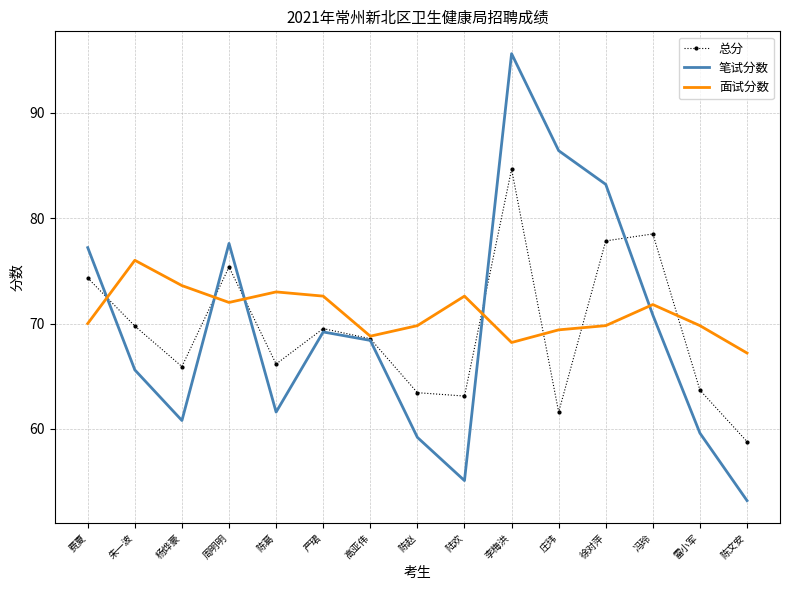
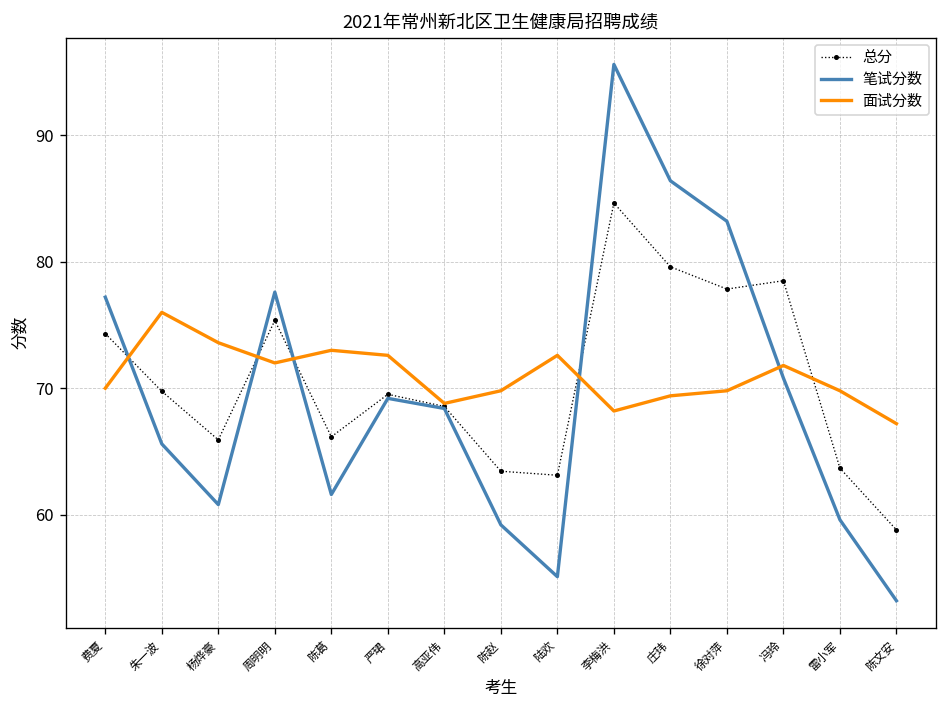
  {
    "总分": {
      "费夏": 74.3,
      "朱一波": 69.8,
      "杨烨豪": 65.9,
      "周明明": 75.4,
      "陈葛": 66.2,
      "严珺": 69.5,
      "陈赵": 63.4,
      "陆欢": 63.1,
      "李梅洪": 84.6,
-     "庄玮": 61.6,
+     "庄玮": 79.6,
      "徐对萍": 77.8,
      "冯玲": 78.5,
      "雷小军": 63.7,
      "陈文安": 58.8
    },
    "笔试分数": {
      "费夏": 77.2,
      "朱一波": 65.6,
      "杨烨豪": 60.8,
      "周明明": 77.6,
      "陈葛": 61.6,
      "严珺": 69.2,
      "陈赵": 59.2,
      "陆欢": 55.1,
      "李梅洪": 95.6,
      "庄玮": 86.4,
      "徐对萍": 83.2,
      "冯玲": 70.8,
      "雷小军": 59.6,
      "陈文安": 53.2
    },
    "面试分数": {
      "费夏": 70.0,
      "朱一波": 76.0,
      "杨烨豪": 73.6,
      "周明明": 72.0,
      "陈葛": 73.0,
      "严珺": 72.6,
      "陈赵": 69.8,
      "陆欢": 72.6,
      "李梅洪": 68.2,
      "庄玮": 69.4,
      "徐对萍": 69.8,
      "冯玲": 71.8,
      "雷小军": 69.8,
      "陈文安": 67.2
    }
  }
